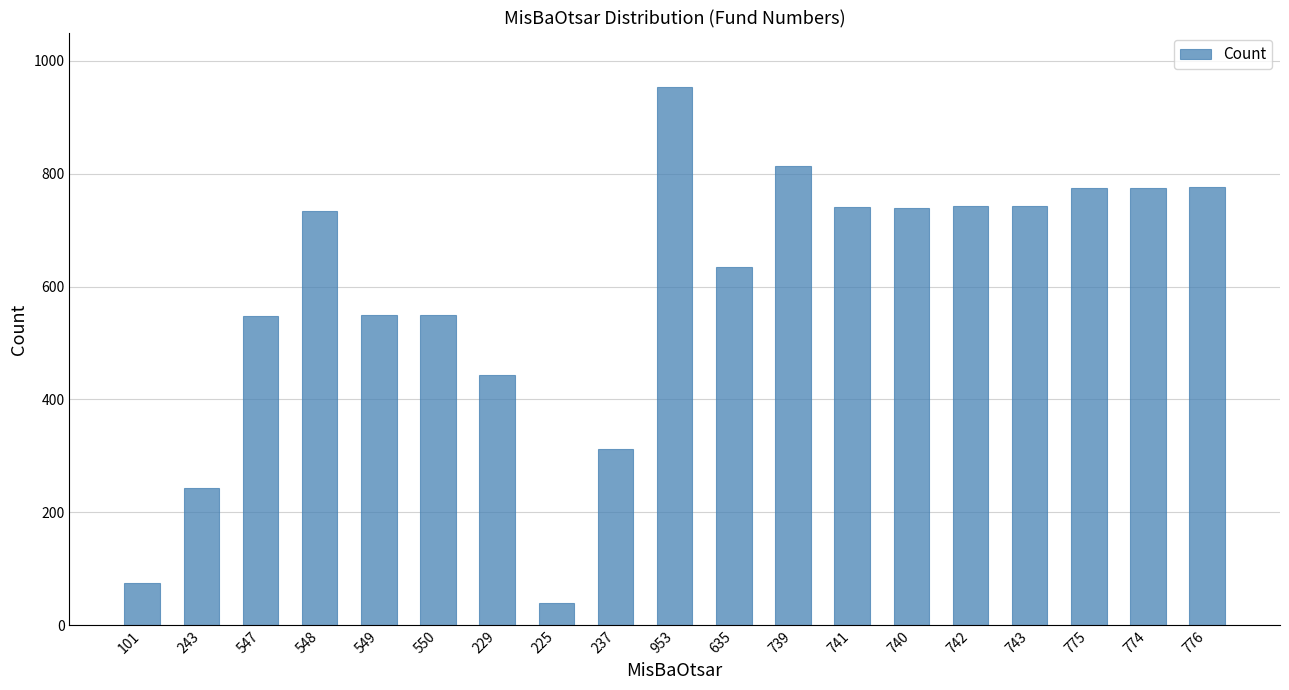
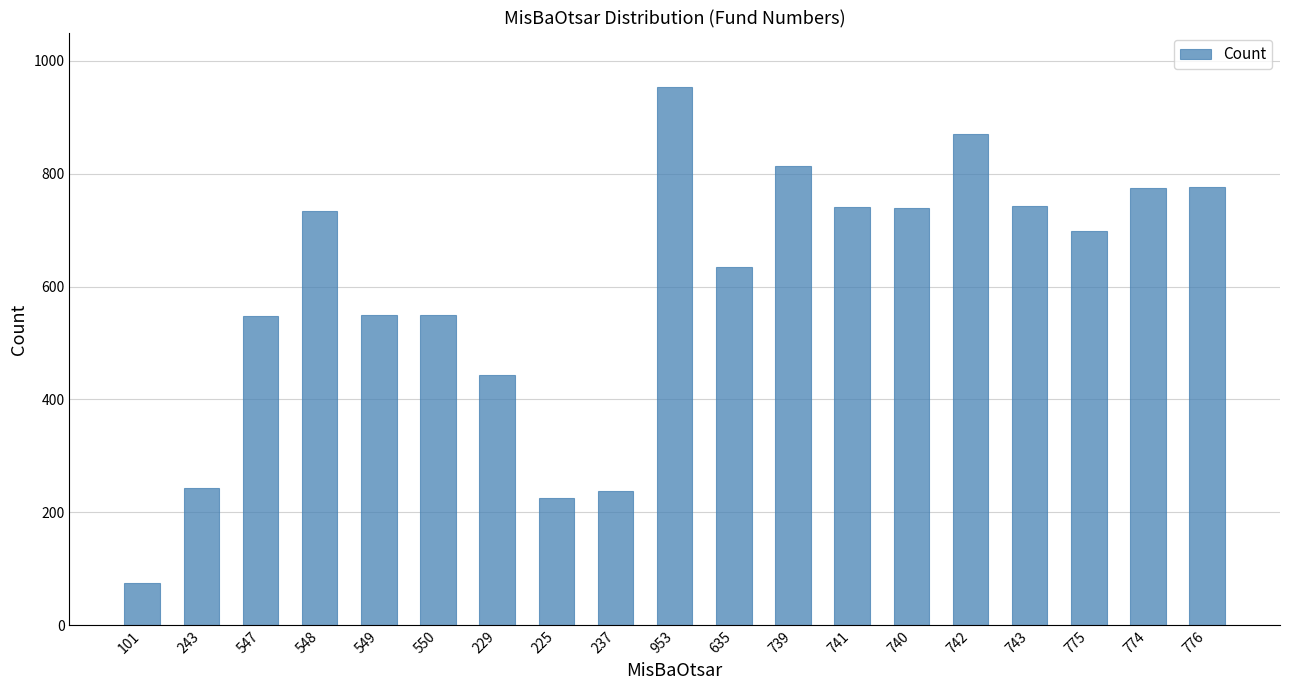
  {
    "101": 80,
    "243": 240,
    "547": 550,
    "548": 730,
    "549": 550,
    "550": 550,
    "229": 440,
-   "225": 40,
-   "237": 310,
+   "225": 230,
+   "237": 240,
    "953": 950,
    "635": 640,
    "739": 810,
    "741": 740,
    "740": 740,
-   "742": 740,
+   "742": 870,
    "743": 740,
-   "775": 780,
+   "775": 700,
    "774": 770,
    "776": 780
  }
